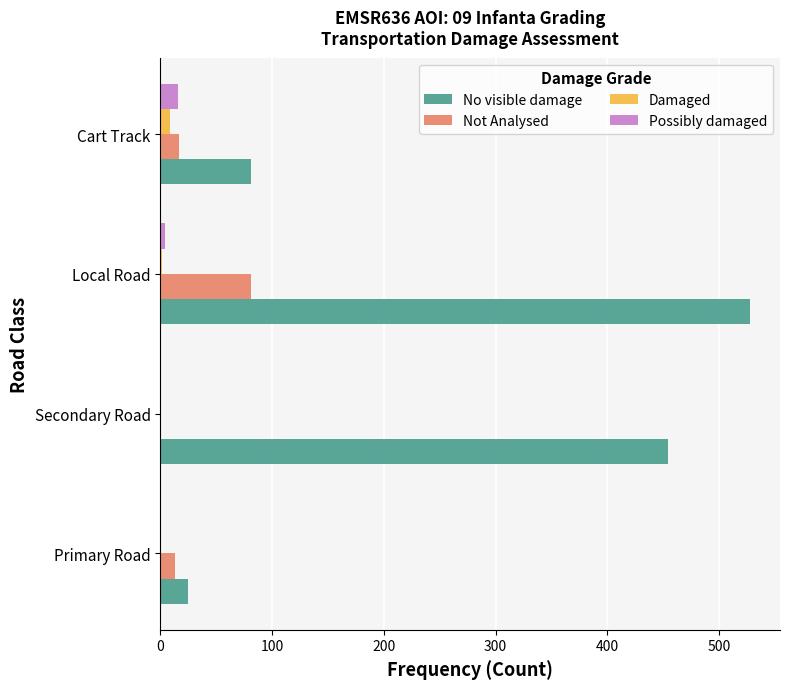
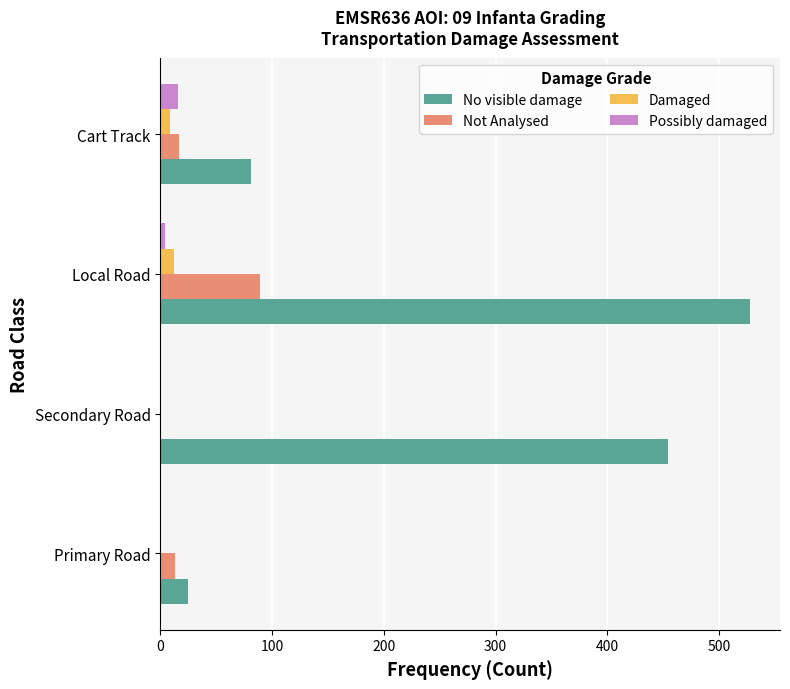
  {
    "No visible damage": {
      "Cart Track": 81,
      "Local Road": 528,
      "Secondary Road": 454,
      "Primary Road": 25
    },
    "Not Analysed": {
      "Cart Track": 17,
-     "Local Road": 81,
+     "Local Road": 89,
      "Secondary Road": 0,
      "Primary Road": 13
    },
    "Damaged": {
      "Cart Track": 9,
-     "Local Road": 1,
+     "Local Road": 12,
      "Secondary Road": 0,
      "Primary Road": 0
    },
    "Possibly damaged": {
      "Cart Track": 16,
      "Local Road": 4,
      "Secondary Road": 0,
      "Primary Road": 0
    }
  }
